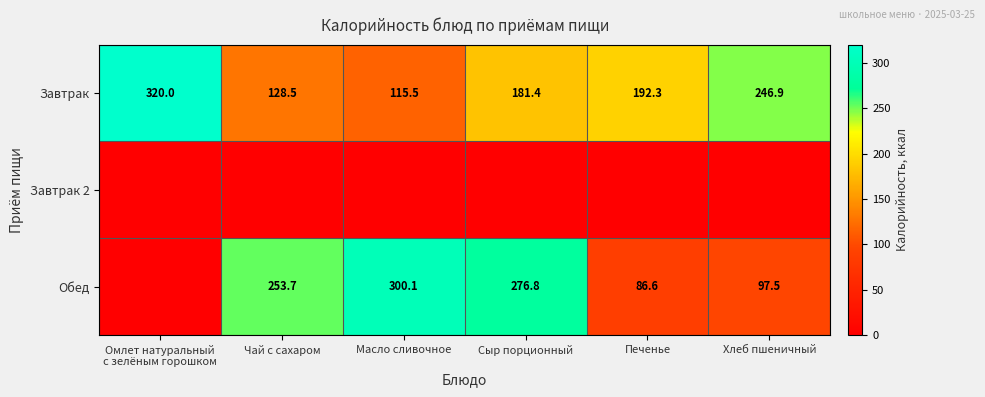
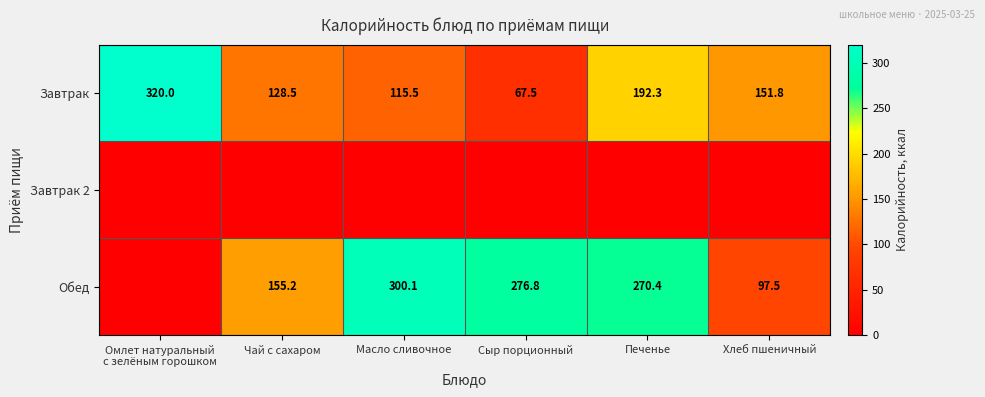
  {
    "Завтрак": {
      "Омлет натуральный с зелёным горошком": 320.0,
      "Чай с сахаром": 128.5,
      "Масло сливочное": 115.5,
-     "Сыр порционный": 181.4,
+     "Сыр порционный": 67.5,
      "Печенье": 192.3,
-     "Хлеб пшеничный": 246.9
+     "Хлеб пшеничный": 151.8
    },
    "Обед": {
-     "Чай с сахаром": 253.7,
+     "Чай с сахаром": 155.2,
      "Масло сливочное": 300.1,
      "Сыр порционный": 276.8,
-     "Печенье": 86.6,
+     "Печенье": 270.4,
      "Хлеб пшеничный": 97.5
    }
  }
